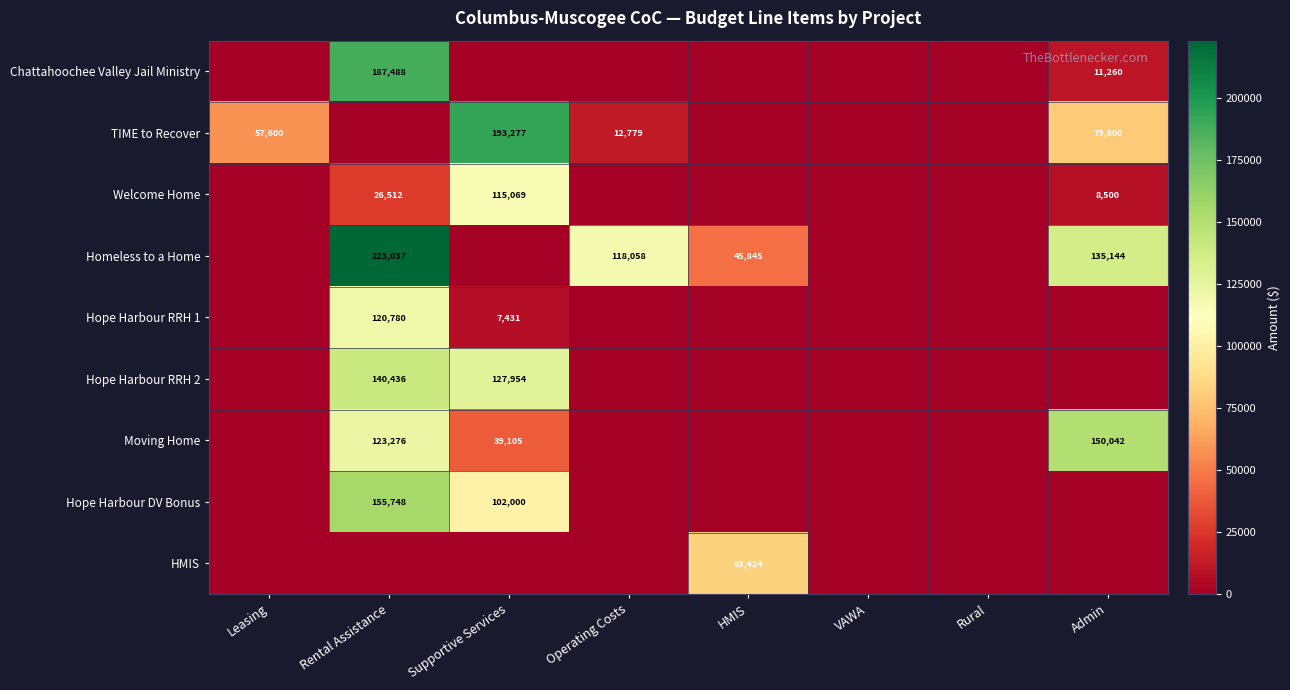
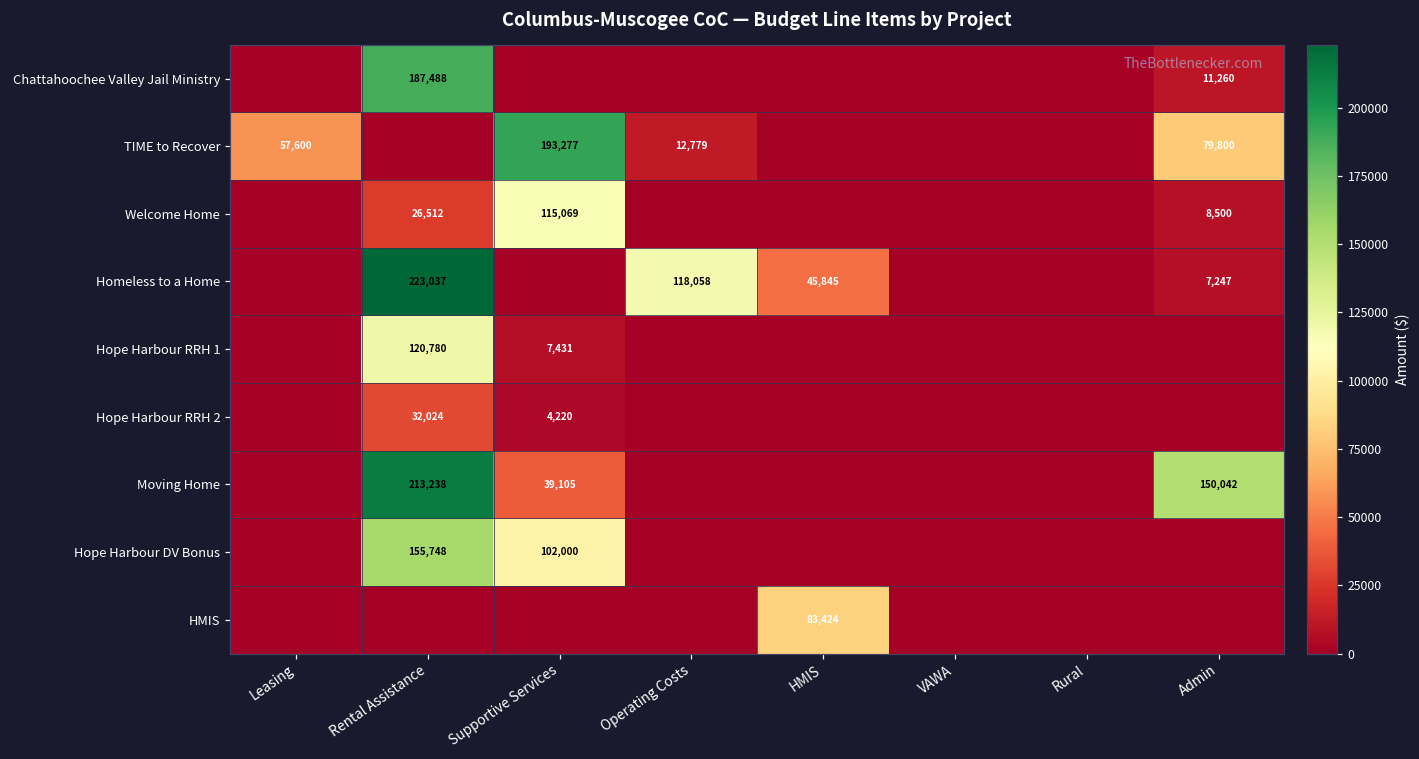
  {
    "Chattahoochee Valley Jail Ministry": {
      "Rental Assistance": "187,488"
    },
    "TIME to Recover": {
      "Leasing": "57,600",
      "Supportive Services": "193,277",
      "Operating Costs": "12,779",
      "Admin": "79,800"
    },
    "Welcome Home": {
      "Rental Assistance": "26,512",
      "Supportive Services": "115,069",
      "Admin": "8,500"
    },
    "Homeless to a Home": {
      "Rental Assistance": "223,037",
      "Operating Costs": "118,058",
      "HMIS": "45,845",
-     "Admin": "135,144"
+     "Admin": "7,247"
    },
    "Hope Harbour RRH 1": {
      "Rental Assistance": "120,780",
      "Supportive Services": "7,431"
    },
    "Hope Harbour RRH 2": {
-     "Rental Assistance": "140,436",
-     "Supportive Services": "127,954"
+     "Rental Assistance": "32,024",
+     "Supportive Services": "4,220"
    },
    "Moving Home": {
-     "Rental Assistance": "123,276",
+     "Rental Assistance": "213,238",
      "Supportive Services": "39,105",
      "Admin": "150,042"
    },
    "Hope Harbour DV Bonus": {
      "Rental Assistance": "155,748",
      "Supportive Services": "102,000"
    },
    "HMIS": {
      "HMIS": "83,424"
    }
  }
